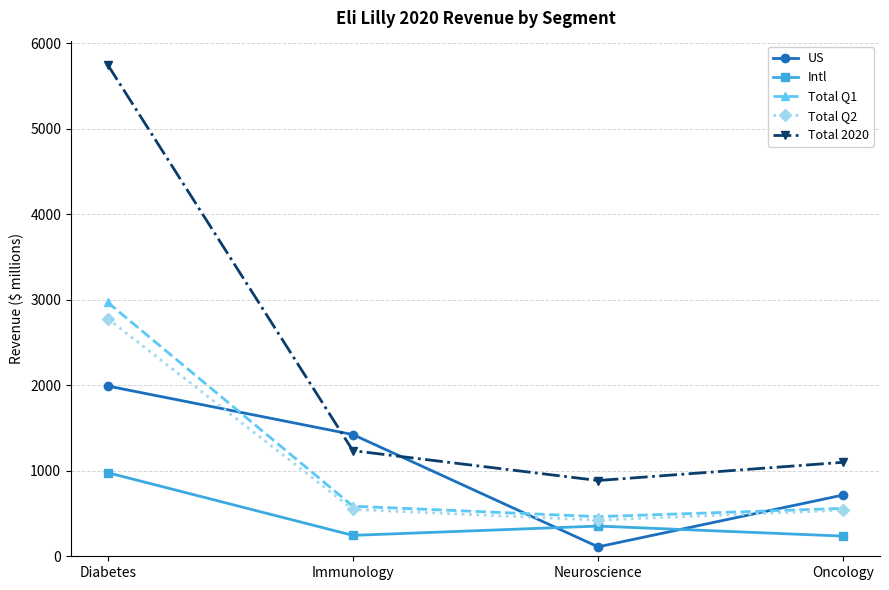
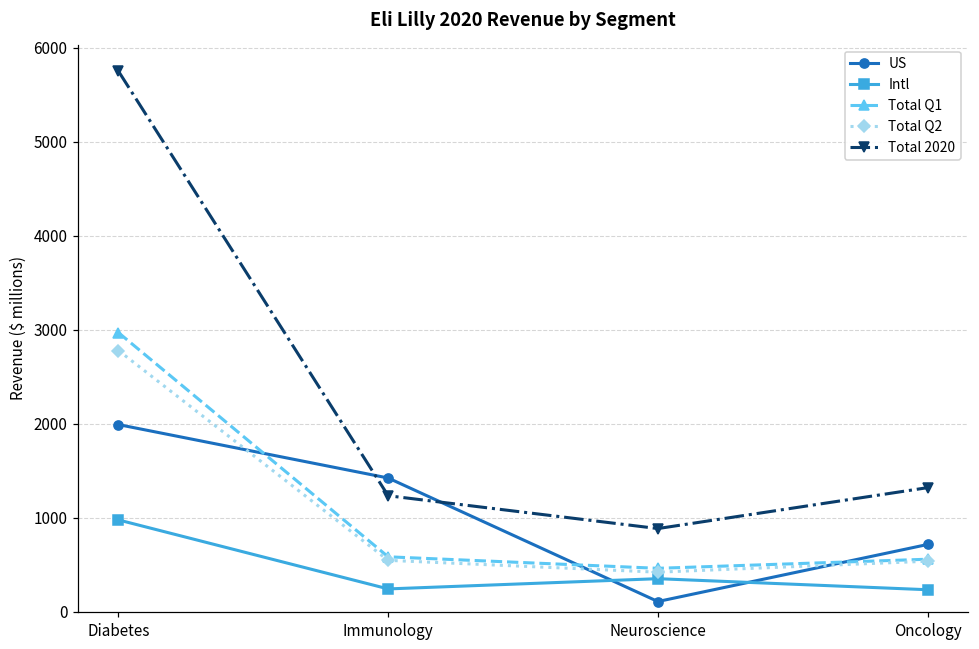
  {
    "US": {
      "Diabetes": 2000,
      "Immunology": 1400,
      "Neuroscience": 100,
      "Oncology": 700
    },
    "Total Q2": {
      "Diabetes": 2800,
      "Immunology": 500,
      "Neuroscience": 400
    },
    "Total 2020": {
      "Diabetes": 5700,
      "Immunology": 1200,
      "Neuroscience": 900,
-     "Oncology": 1100
+     "Oncology": 1300
    }
  }
